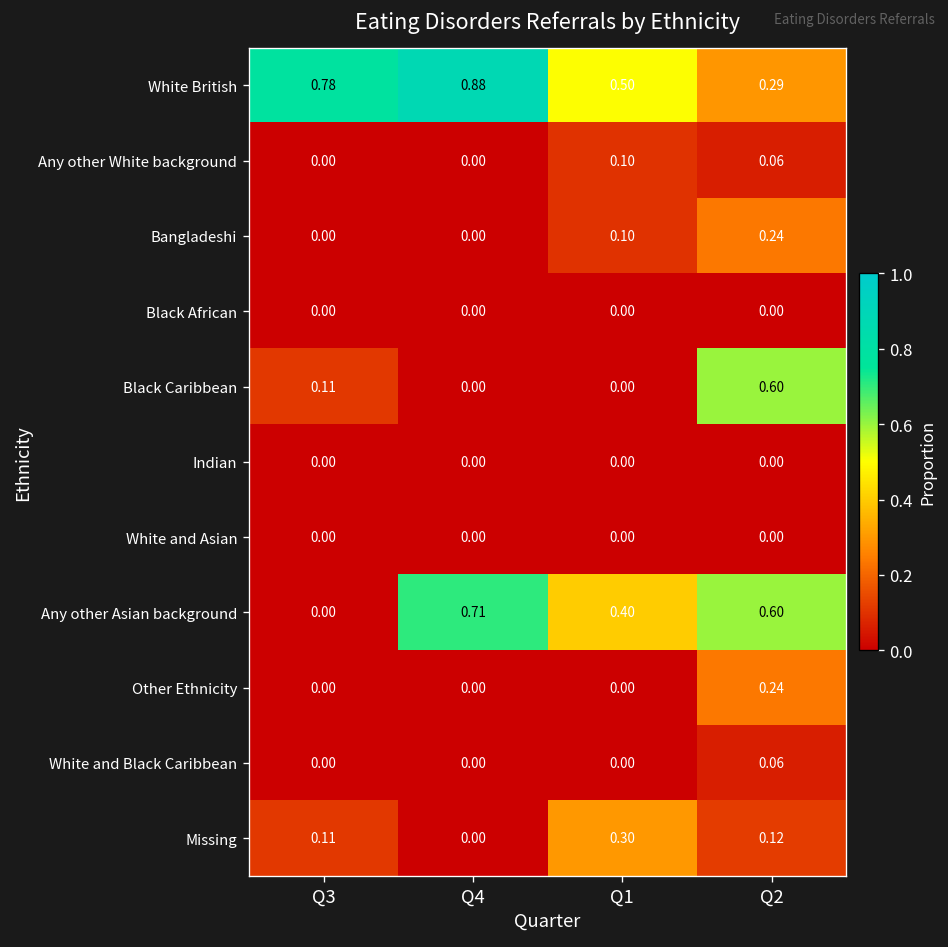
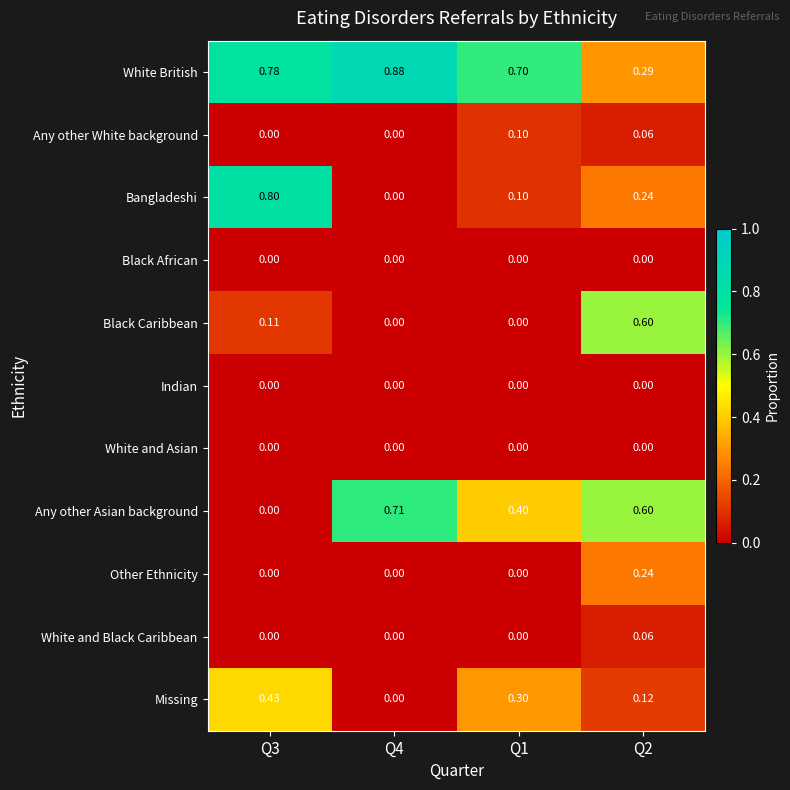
  {
    "White British": {
      "Q3": 0.78,
      "Q4": 0.88,
-     "Q1": 0.50,
+     "Q1": 0.70,
      "Q2": 0.29
    },
    "Any other White background": {
      "Q3": 0.00,
      "Q4": 0.00,
      "Q1": 0.10,
      "Q2": 0.06
    },
    "Bangladeshi": {
-     "Q3": 0.00,
+     "Q3": 0.80,
      "Q4": 0.00,
      "Q1": 0.10,
      "Q2": 0.24
    },
    "Black African": {
      "Q3": 0.00,
      "Q4": 0.00,
      "Q1": 0.00,
      "Q2": 0.00
    },
    "Black Caribbean": {
      "Q3": 0.11,
      "Q4": 0.00,
      "Q1": 0.00,
      "Q2": 0.60
    },
    "Indian": {
      "Q3": 0.00,
      "Q4": 0.00,
      "Q1": 0.00,
      "Q2": 0.00
    },
    "White and Asian": {
      "Q3": 0.00,
      "Q4": 0.00,
      "Q1": 0.00,
      "Q2": 0.00
    },
    "Any other Asian background": {
      "Q3": 0.00,
      "Q4": 0.71,
      "Q1": 0.40,
      "Q2": 0.60
    },
    "Other Ethnicity": {
      "Q3": 0.00,
      "Q4": 0.00,
      "Q1": 0.00,
      "Q2": 0.24
    },
    "White and Black Caribbean": {
      "Q3": 0.00,
      "Q4": 0.00,
      "Q1": 0.00,
      "Q2": 0.06
    },
    "Missing": {
-     "Q3": 0.11,
+     "Q3": 0.43,
      "Q4": 0.00,
      "Q1": 0.30,
      "Q2": 0.12
    }
  }
